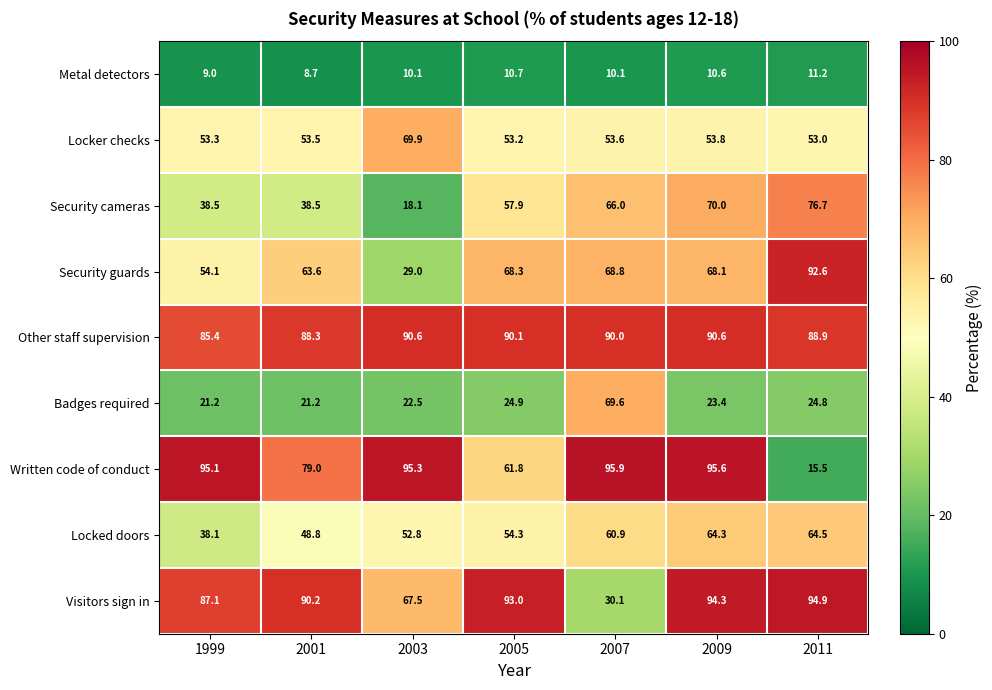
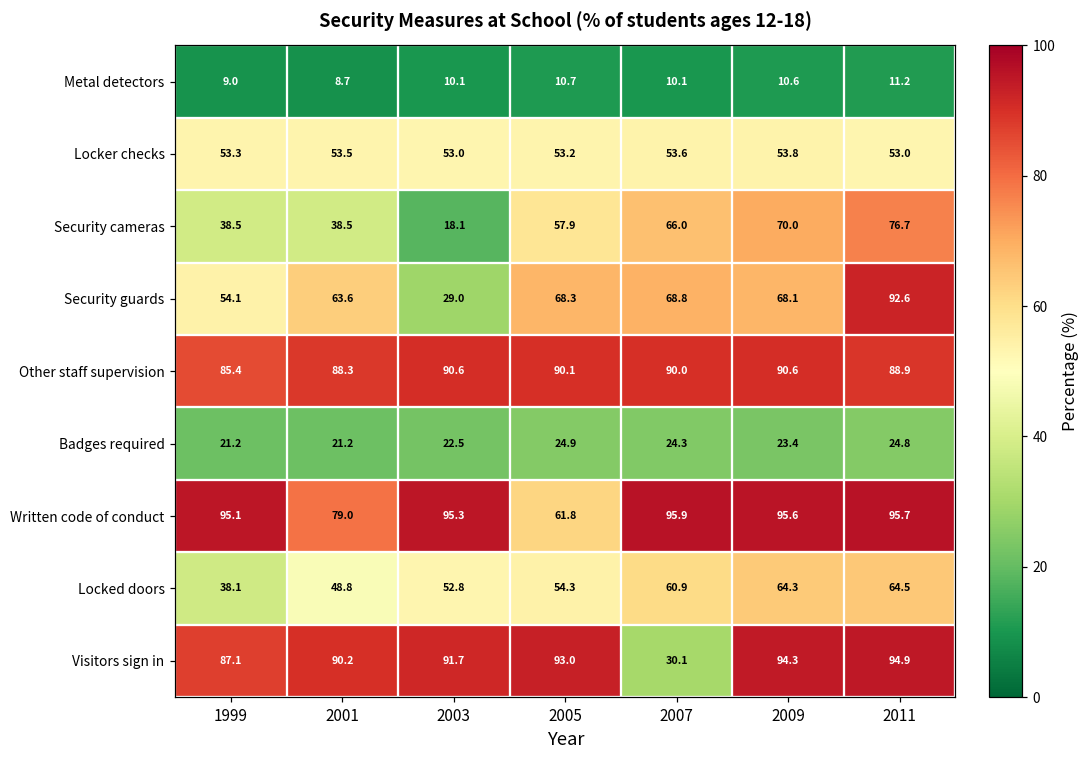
  {
    "Metal detectors": {
      "1999": 9.0,
      "2001": 8.7,
      "2003": 10.1,
      "2005": 10.7,
      "2007": 10.1,
      "2009": 10.6,
      "2011": 11.2
    },
    "Locker checks": {
      "1999": 53.3,
      "2001": 53.5,
-     "2003": 69.9,
+     "2003": 53.0,
      "2005": 53.2,
      "2007": 53.6,
      "2009": 53.8,
      "2011": 53.0
    },
    "Security cameras": {
      "1999": 38.5,
      "2001": 38.5,
      "2003": 18.1,
      "2005": 57.9,
      "2007": 66.0,
      "2009": 70.0,
      "2011": 76.7
    },
    "Security guards": {
      "1999": 54.1,
      "2001": 63.6,
      "2003": 29.0,
      "2005": 68.3,
      "2007": 68.8,
      "2009": 68.1,
      "2011": 92.6
    },
    "Other staff supervision": {
      "1999": 85.4,
      "2001": 88.3,
      "2003": 90.6,
      "2005": 90.1,
      "2007": 90.0,
      "2009": 90.6,
      "2011": 88.9
    },
    "Badges required": {
      "1999": 21.2,
      "2001": 21.2,
      "2003": 22.5,
      "2005": 24.9,
-     "2007": 69.6,
+     "2007": 24.3,
      "2009": 23.4,
      "2011": 24.8
    },
    "Written code of conduct": {
      "1999": 95.1,
      "2001": 79.0,
      "2003": 95.3,
      "2005": 61.8,
      "2007": 95.9,
      "2009": 95.6,
-     "2011": 15.5
+     "2011": 95.7
    },
    "Locked doors": {
      "1999": 38.1,
      "2001": 48.8,
      "2003": 52.8,
      "2005": 54.3,
      "2007": 60.9,
      "2009": 64.3,
      "2011": 64.5
    },
    "Visitors sign in": {
      "1999": 87.1,
      "2001": 90.2,
-     "2003": 67.5,
+     "2003": 91.7,
      "2005": 93.0,
      "2007": 30.1,
      "2009": 94.3,
      "2011": 94.9
    }
  }
